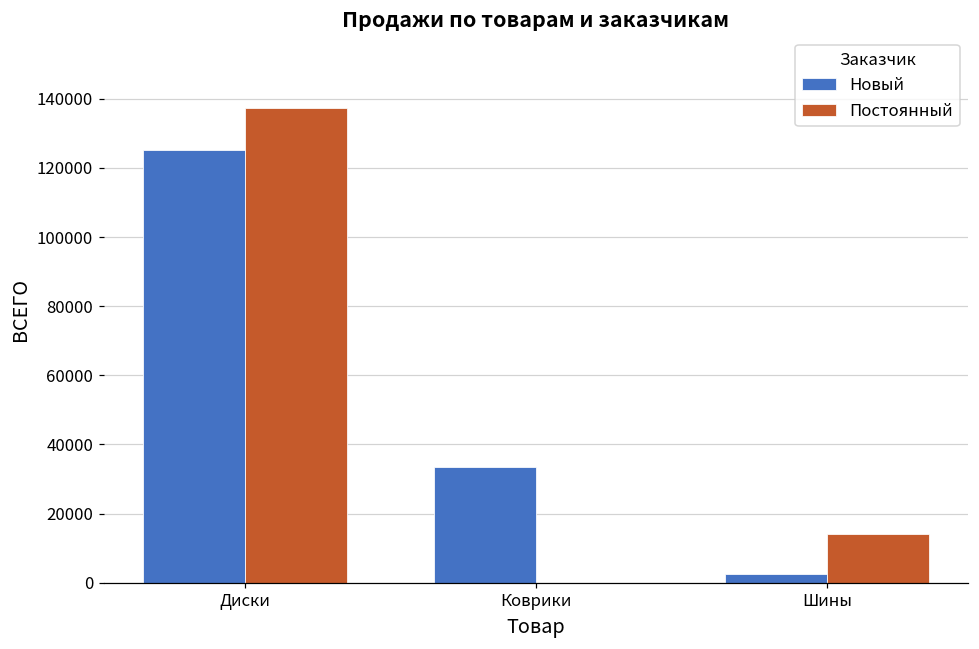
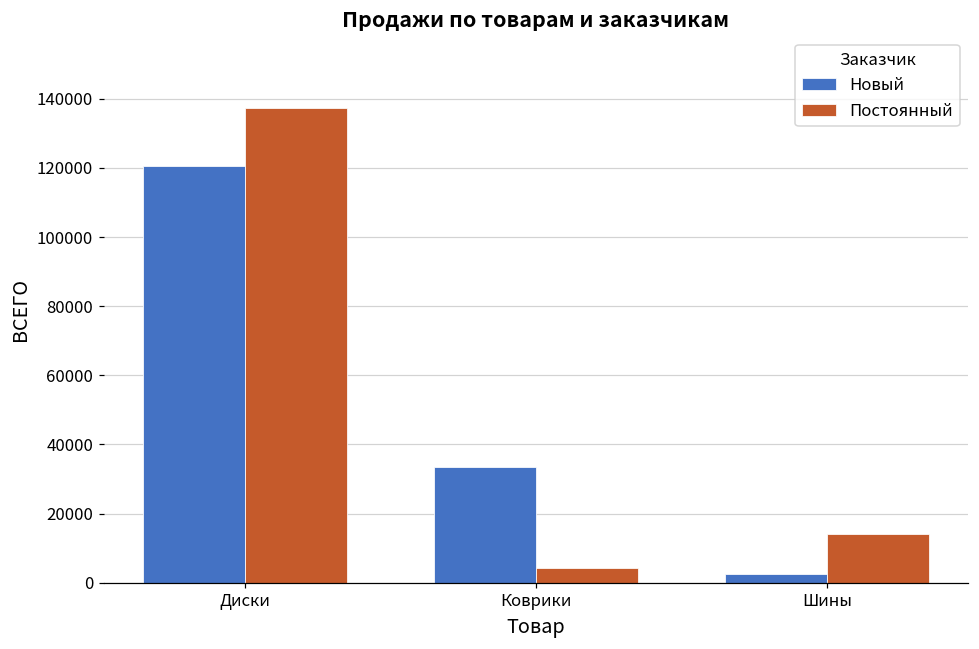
  {
    "Новый": {
-     "Диски": 125000,
+     "Диски": 121000,
      "Коврики": 34000,
      "Шины": 3000
    },
    "Постоянный": {
      "Диски": 137000,
-     "Коврики": 0,
+     "Коврики": 4000,
      "Шины": 14000
    }
  }
